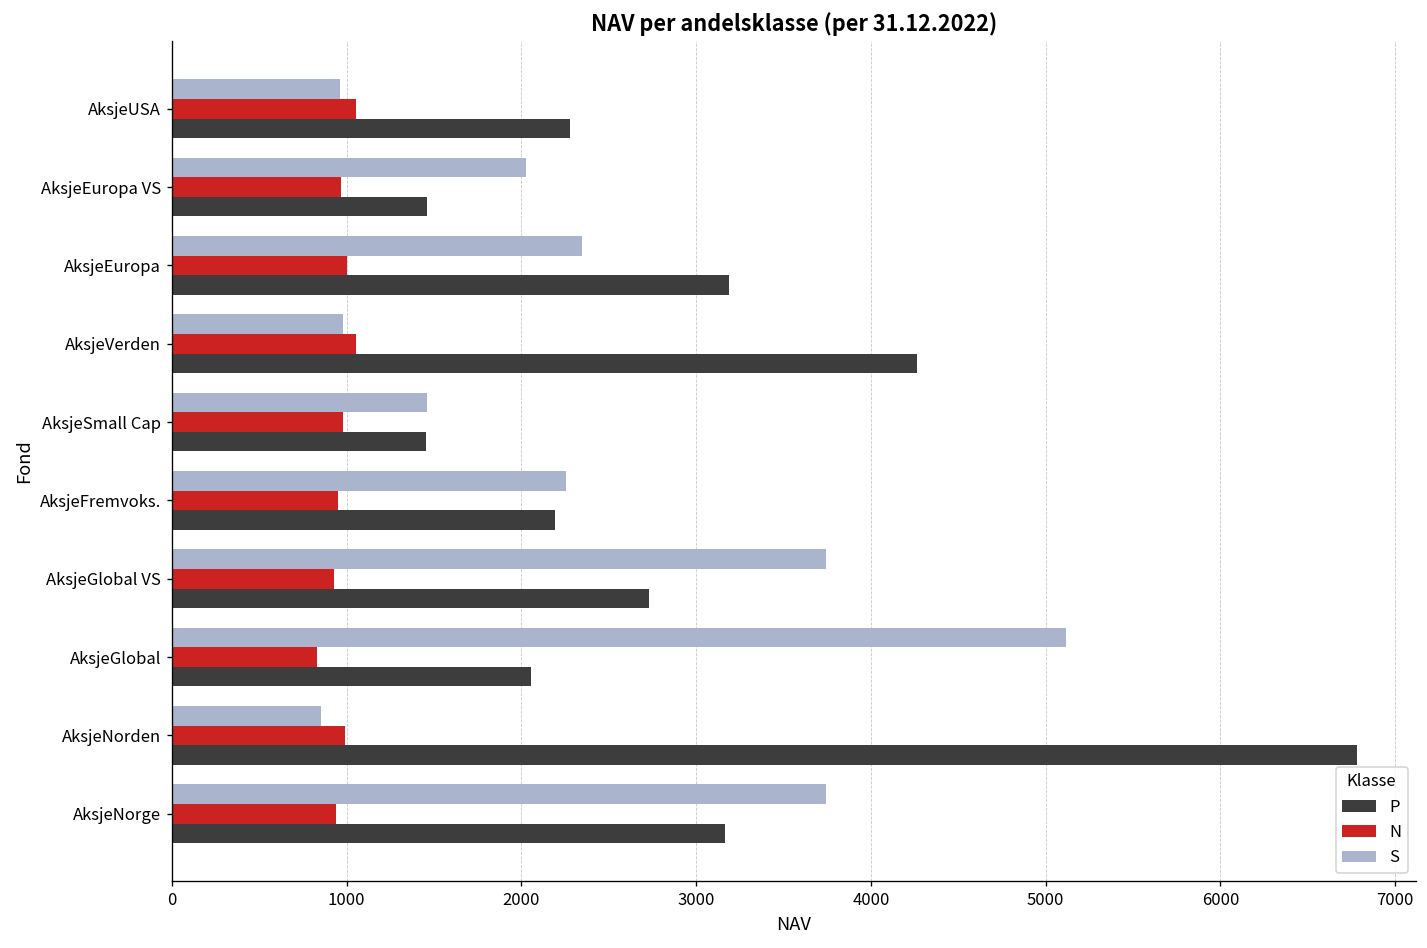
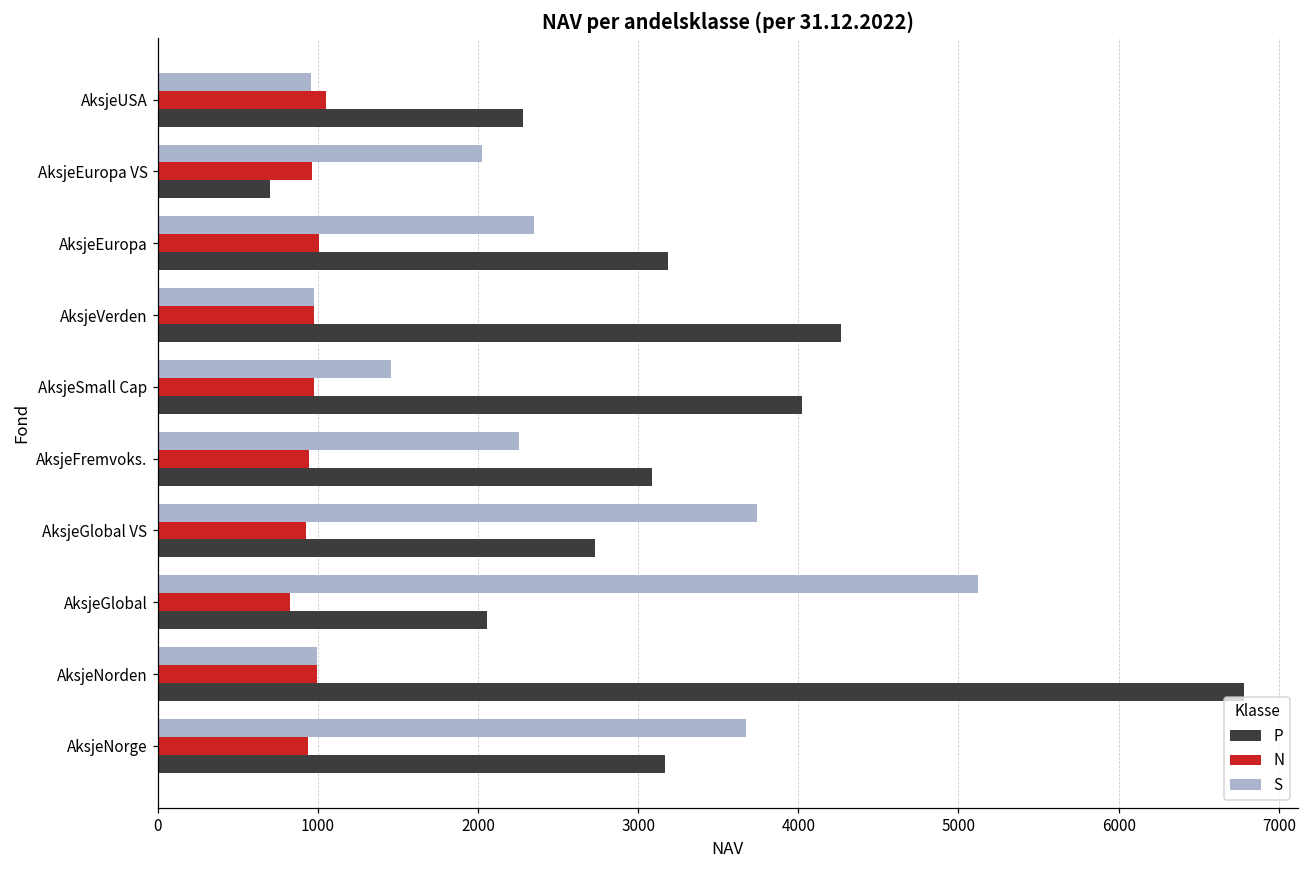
  {
    "P": {
      "AksjeUSA": 2280,
-     "AksjeEuropa VS": 1460,
+     "AksjeEuropa VS": 700,
      "AksjeEuropa": 3190,
      "AksjeVerden": 4260,
-     "AksjeSmall Cap": 1450,
-     "AksjeFremvoks.": 2190,
+     "AksjeSmall Cap": 4020,
+     "AksjeFremvoks.": 3090,
      "AksjeGlobal VS": 2730,
      "AksjeGlobal": 2050,
      "AksjeNorden": 6780,
      "AksjeNorge": 3170
    },
    "N": {
      "AksjeUSA": 1050,
      "AksjeEuropa VS": 970,
      "AksjeEuropa": 1010,
-     "AksjeVerden": 1060,
+     "AksjeVerden": 980,
      "AksjeSmall Cap": 980,
      "AksjeFremvoks.": 950,
      "AksjeGlobal VS": 930,
      "AksjeGlobal": 830,
      "AksjeNorden": 990,
      "AksjeNorge": 940
    },
    "S": {
      "AksjeUSA": 960,
      "AksjeEuropa VS": 2030,
      "AksjeEuropa": 2350,
      "AksjeVerden": 980,
      "AksjeSmall Cap": 1460,
      "AksjeFremvoks.": 2250,
      "AksjeGlobal VS": 3740,
      "AksjeGlobal": 5120,
-     "AksjeNorden": 850,
-     "AksjeNorge": 3750
+     "AksjeNorden": 990,
+     "AksjeNorge": 3680
    }
  }
